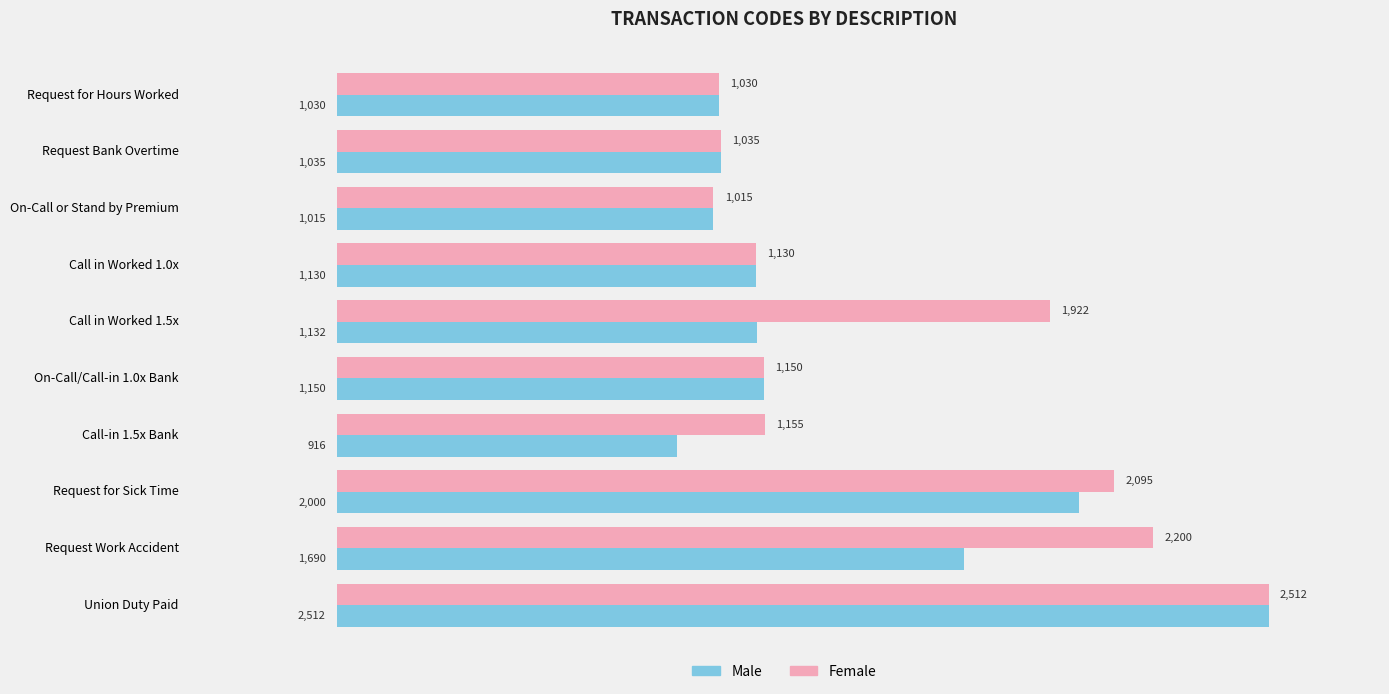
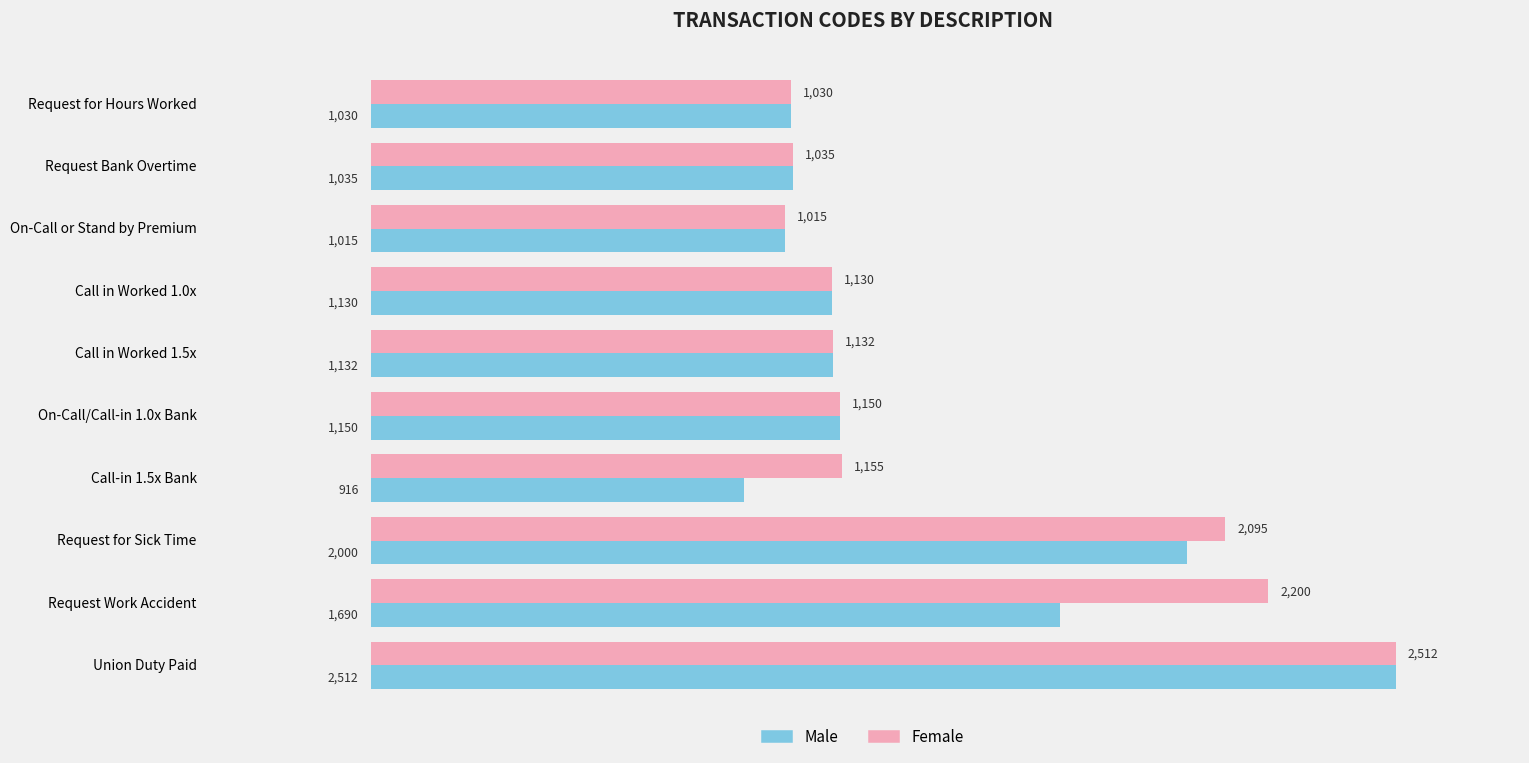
  {
    "Female": {
      "Request for Hours Worked": "1,030",
      "Request Bank Overtime": "1,035",
      "On-Call or Stand by Premium": "1,015",
      "Call in Worked 1.0x": "1,130",
-     "Call in Worked 1.5x": "1,922",
+     "Call in Worked 1.5x": "1,132",
      "On-Call/Call-in 1.0x Bank": "1,150",
      "Call-in 1.5x Bank": "1,155",
      "Request for Sick Time": "2,095",
      "Request Work Accident": "2,200",
      "Union Duty Paid": "2,512"
    }
  }
